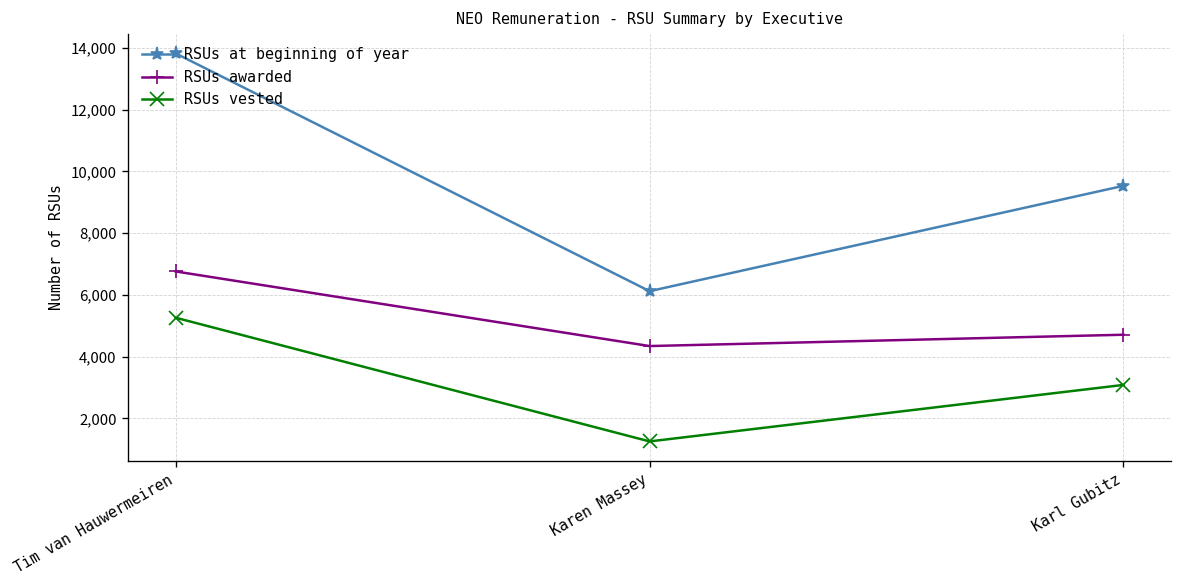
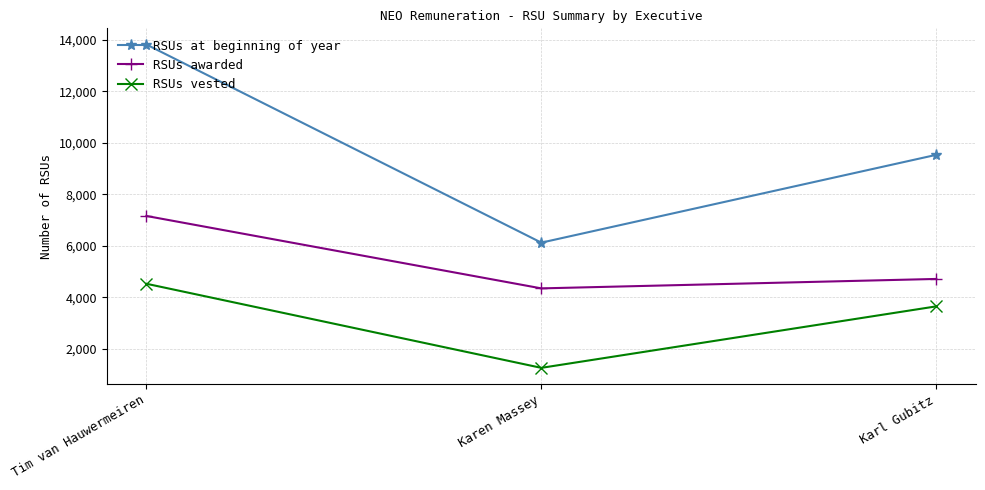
  {
    "RSUs at beginning of year": {
      "Tim van Hauwermeiren": "13,800",
      "Karen Massey": "6,100",
      "Karl Gubitz": "9,500"
    },
    "RSUs awarded": {
-     "Tim van Hauwermeiren": "6,800",
+     "Tim van Hauwermeiren": "7,200",
      "Karen Massey": "4,300",
      "Karl Gubitz": "4,700"
    },
    "RSUs vested": {
-     "Tim van Hauwermeiren": "5,300",
+     "Tim van Hauwermeiren": "4,500",
      "Karen Massey": "1,300",
-     "Karl Gubitz": "3,100"
+     "Karl Gubitz": "3,600"
    }
  }
